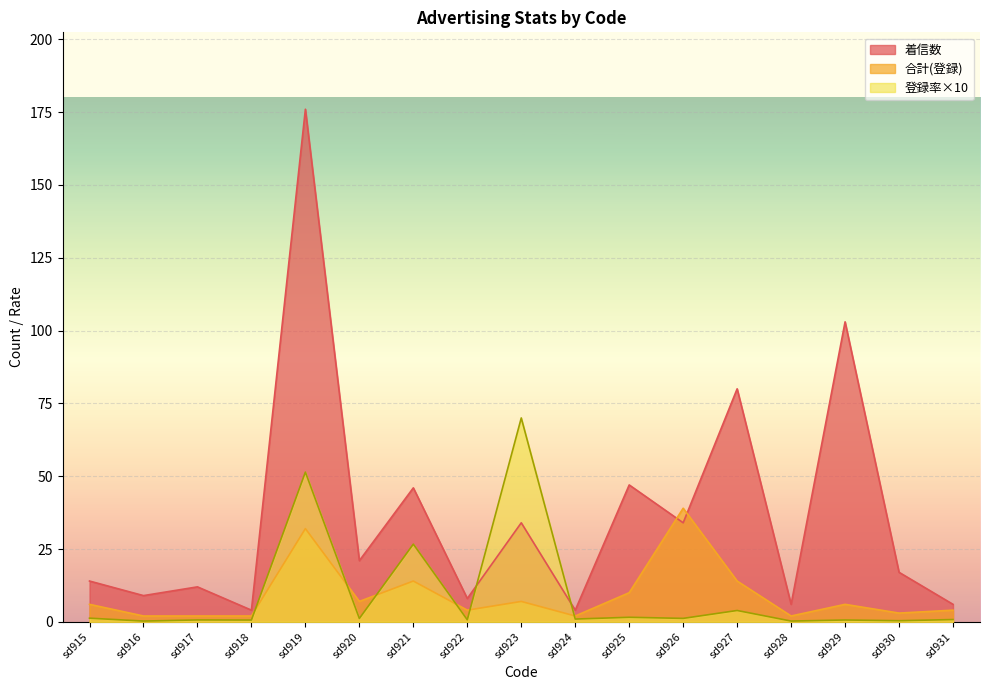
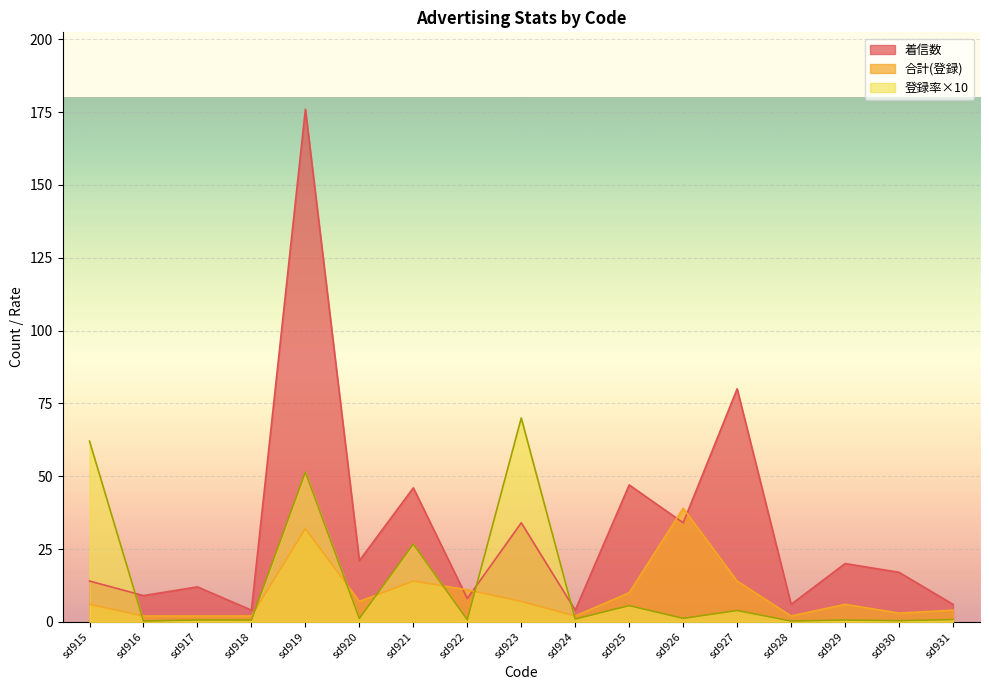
  {
    "着信数": {
      "sd915": 14,
      "sd916": 9,
      "sd917": 12,
      "sd918": 4,
      "sd919": 176,
      "sd920": 21,
      "sd921": 46,
      "sd922": 8,
      "sd923": 34,
      "sd924": 4,
      "sd925": 47,
      "sd926": 34,
      "sd927": 80,
      "sd928": 6,
-     "sd929": 103,
+     "sd929": 20,
      "sd930": 17,
      "sd931": 6
    },
    "合計(登録)": {
      "sd915": 6,
      "sd916": 2,
      "sd917": 2,
      "sd918": 2,
      "sd919": 32,
      "sd920": 7,
      "sd921": 14,
-     "sd922": 4,
+     "sd922": 11,
      "sd923": 7,
      "sd924": 2,
      "sd925": 10,
      "sd926": 39,
      "sd927": 14,
      "sd928": 2,
      "sd929": 6,
      "sd930": 3,
      "sd931": 4
    },
    "登録率×10": {
-     "sd915": 1,
+     "sd915": 62,
      "sd916": 0,
      "sd917": 1,
      "sd918": 1,
      "sd919": 51,
      "sd920": 1,
      "sd921": 27,
      "sd922": 1,
      "sd923": 70,
      "sd924": 1,
-     "sd925": 2,
+     "sd925": 6,
      "sd926": 1,
      "sd927": 4,
      "sd928": 0,
      "sd929": 1,
      "sd930": 0,
      "sd931": 1
    }
  }
